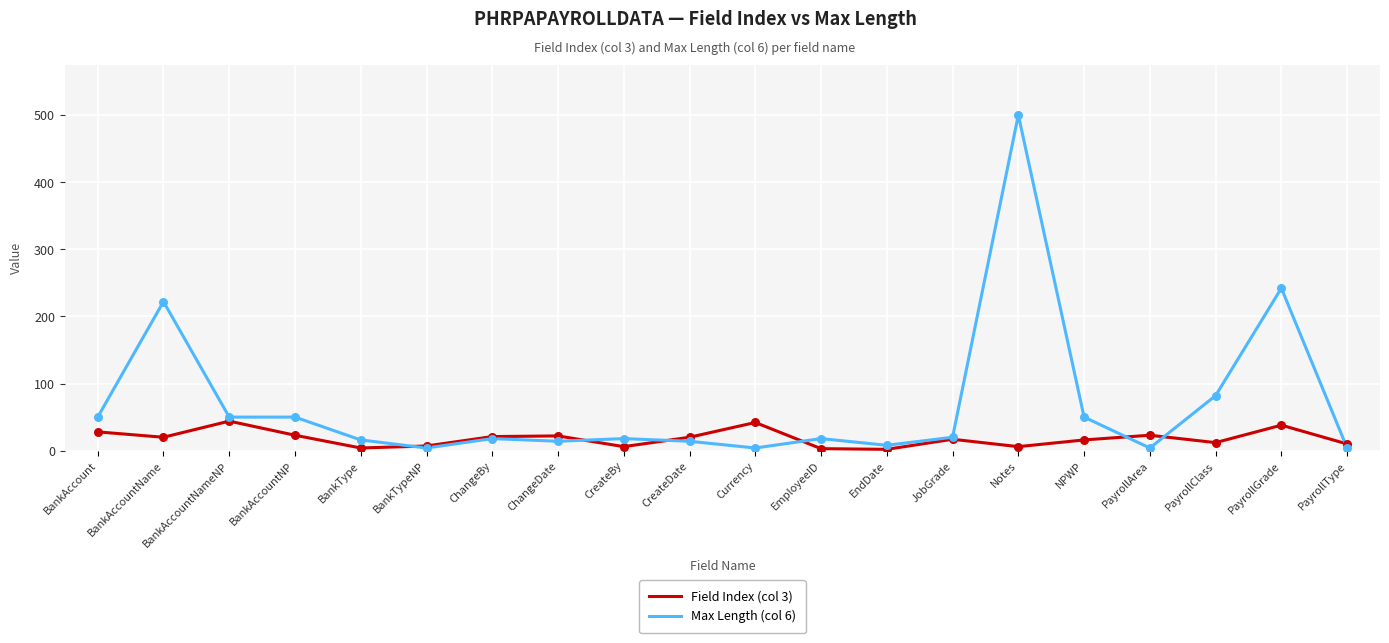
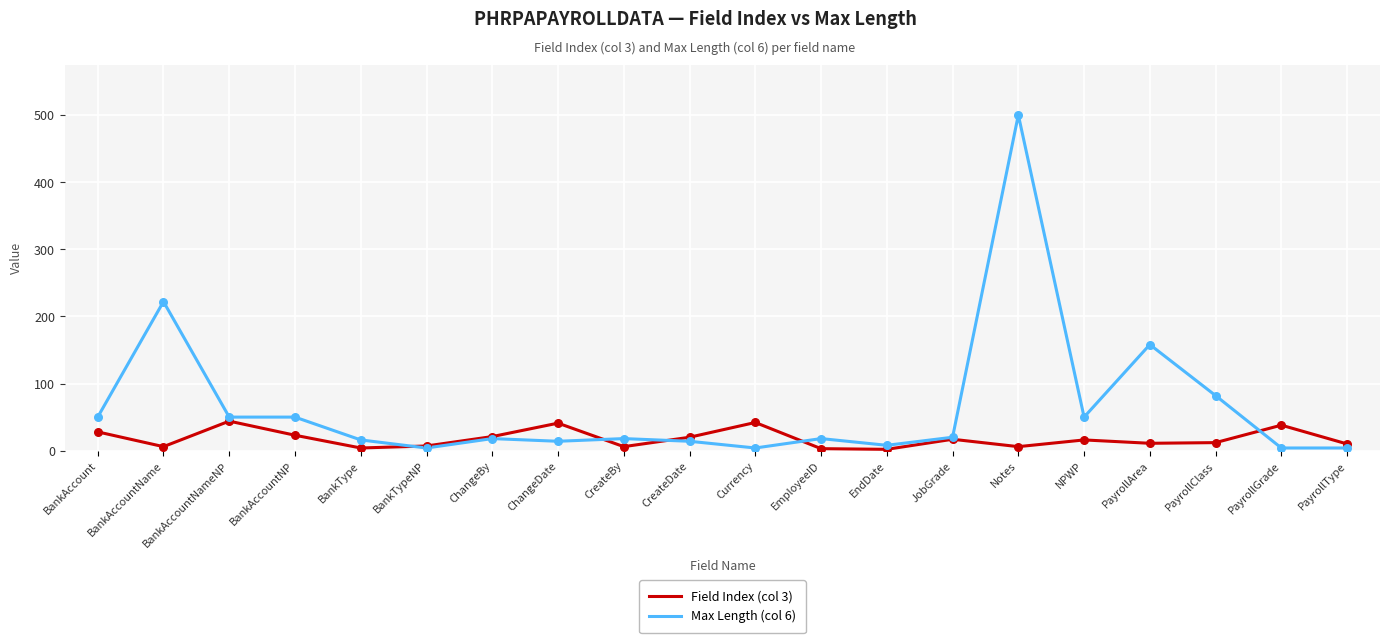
  {
    "Field Index (col 3)": {
      "BankAccount": 30,
-     "BankAccountName": 20,
+     "BankAccountName": 10,
      "BankAccountNameNP": 40,
      "BankAccountNP": 20,
      "BankType": 0,
-     "ChangeDate": 20,
+     "ChangeDate": 40,
      "CreateBy": 10,
      "CreateDate": 20,
      "Currency": 40,
      "EmployeeID": 0,
      "EndDate": 0,
      "Notes": 10,
      "NPWP": 20,
-     "PayrollArea": 20,
+     "PayrollArea": 10,
      "PayrollClass": 10,
      "PayrollGrade": 40,
      "PayrollType": 10
    },
    "Max Length (col 6)": {
      "BankAccount": 50,
      "BankAccountName": 220,
      "BankAccountNameNP": 50,
      "BankAccountNP": 50,
      "BankType": 20,
      "ChangeDate": 10,
      "CreateBy": 20,
      "CreateDate": 10,
      "Currency": 0,
      "EmployeeID": 20,
      "EndDate": 10,
      "Notes": 500,
      "NPWP": 50,
-     "PayrollArea": 0,
+     "PayrollArea": 160,
      "PayrollClass": 80,
-     "PayrollGrade": 240,
+     "PayrollGrade": 0,
      "PayrollType": 0
    }
  }
